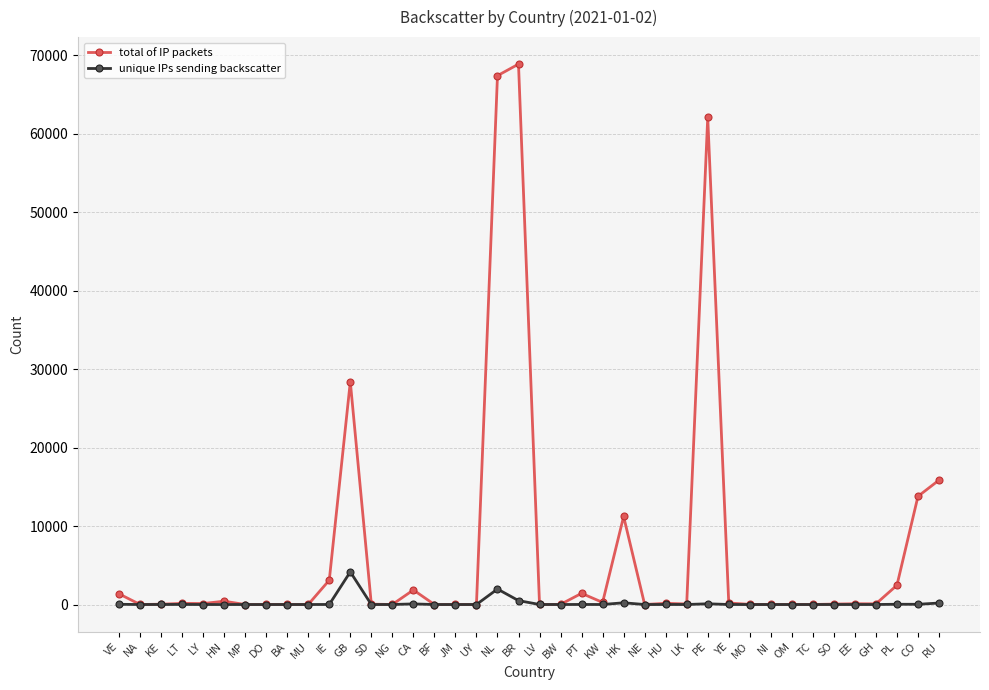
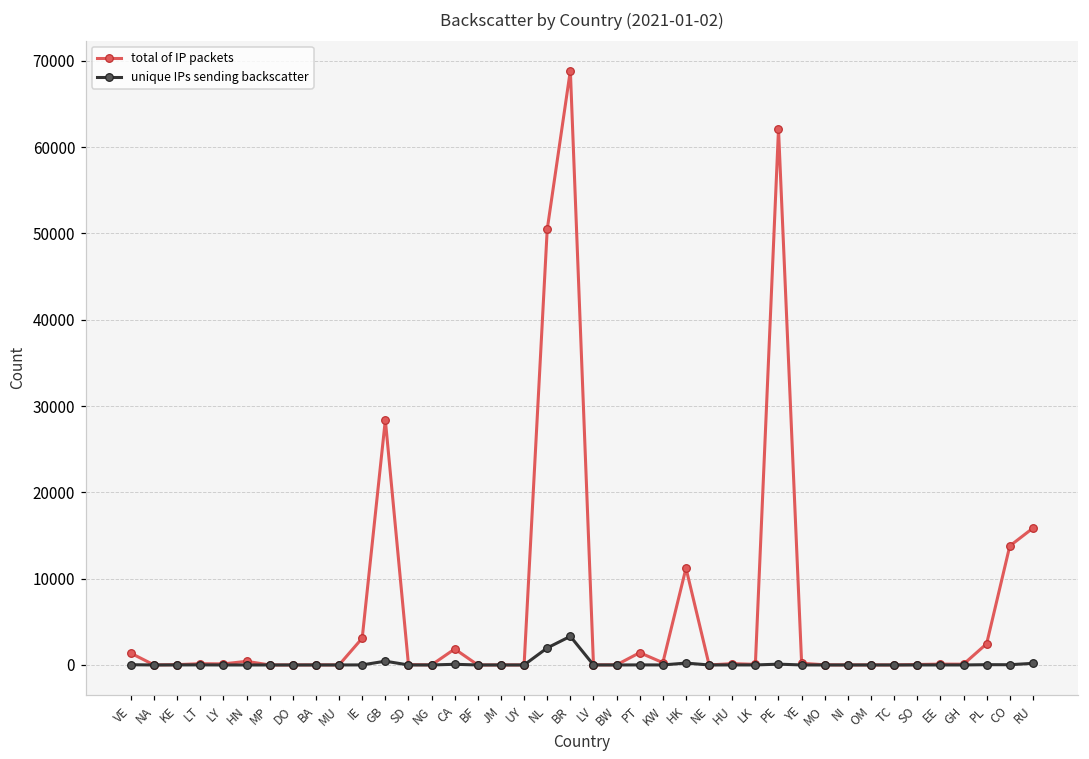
  {
    "total of IP packets": {
      "VE": 1000,
      "HN": 0,
      "IE": 3000,
      "GB": 28000,
      "CA": 2000,
-     "NL": 67000,
+     "NL": 50000,
      "BR": 69000,
      "PT": 1000,
      "HK": 11000,
      "PE": 62000,
      "PL": 2000,
      "CO": 14000,
      "RU": 16000
    },
    "unique IPs sending backscatter": {
      "VE": 0,
      "HN": 0,
      "IE": 0,
-     "GB": 4000,
+     "GB": 0,
      "CA": 0,
      "NL": 2000,
-     "BR": 1000,
+     "BR": 3000,
      "PT": 0,
      "HK": 0,
      "PE": 0,
      "PL": 0,
      "CO": 0,
      "RU": 0
    }
  }
